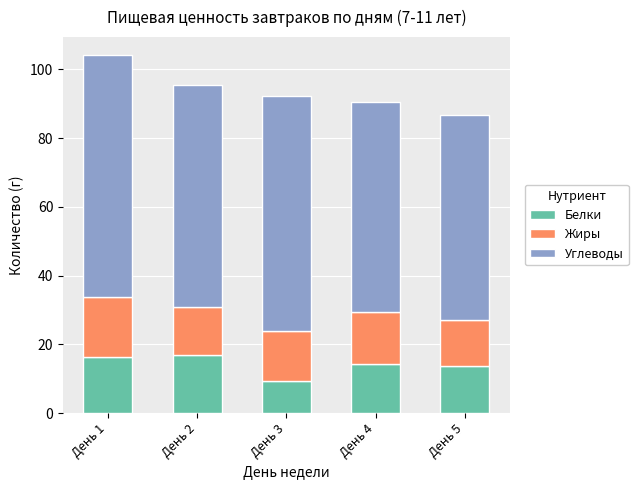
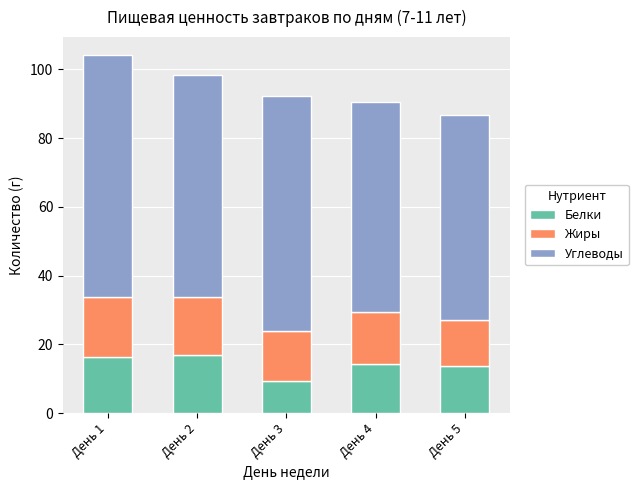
  {
    "Белки": {
      "День 1": 16,
      "День 2": 17,
      "День 3": 9,
      "День 4": 14,
      "День 5": 14
    },
    "Жиры": {
      "День 1": 17,
-     "День 2": 14,
+     "День 2": 17,
      "День 3": 15,
      "День 4": 15,
      "День 5": 13
    },
    "Углеводы": {
      "День 1": 70,
      "День 2": 65,
      "День 3": 68,
      "День 4": 61,
      "День 5": 60
    }
  }
